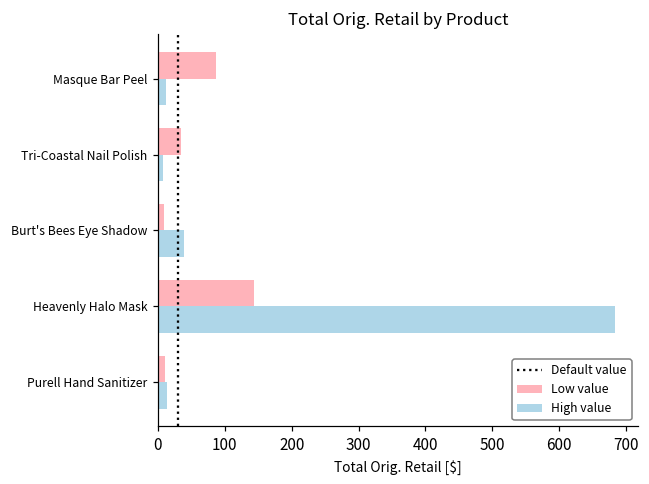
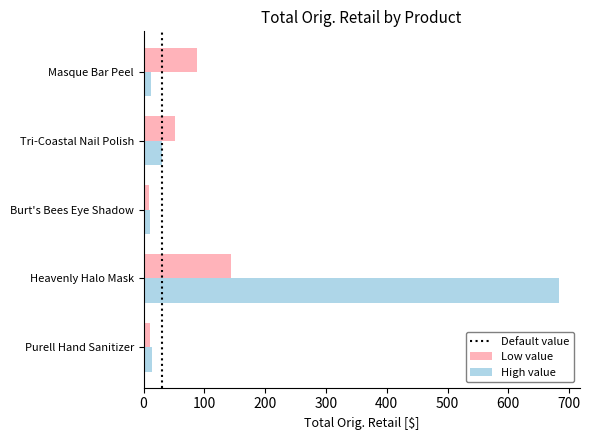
  {
    "Low value": {
      "Masque Bar Peel": 90,
-     "Tri-Coastal Nail Polish": 40,
+     "Tri-Coastal Nail Polish": 50,
      "Burt's Bees Eye Shadow": 10,
      "Heavenly Halo Mask": 140,
      "Purell Hand Sanitizer": 10
    },
    "High value": {
      "Masque Bar Peel": 10,
-     "Tri-Coastal Nail Polish": 10,
-     "Burt's Bees Eye Shadow": 40,
+     "Tri-Coastal Nail Polish": 30,
+     "Burt's Bees Eye Shadow": 10,
      "Heavenly Halo Mask": 680,
      "Purell Hand Sanitizer": 10
    }
  }
